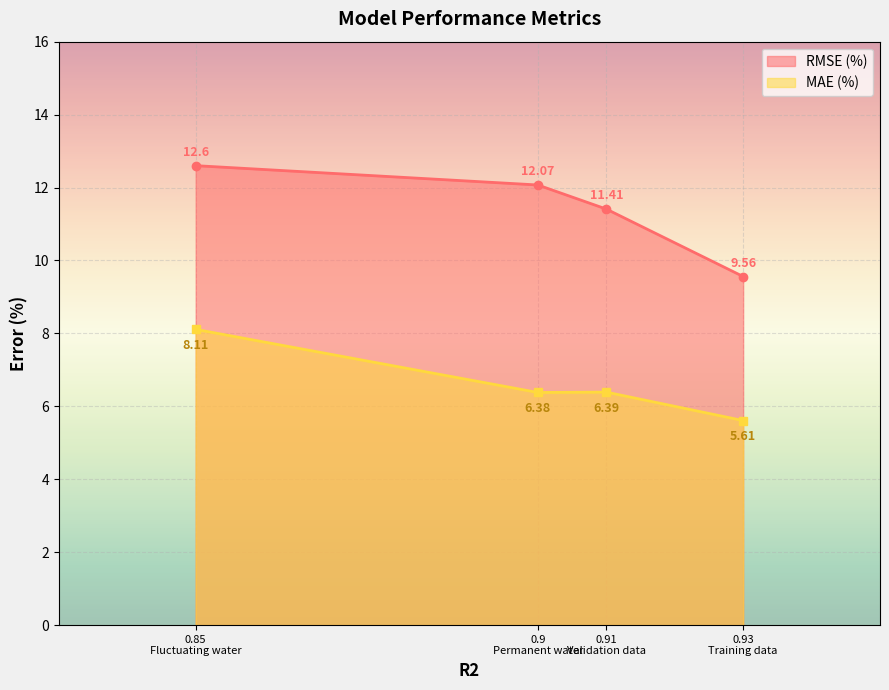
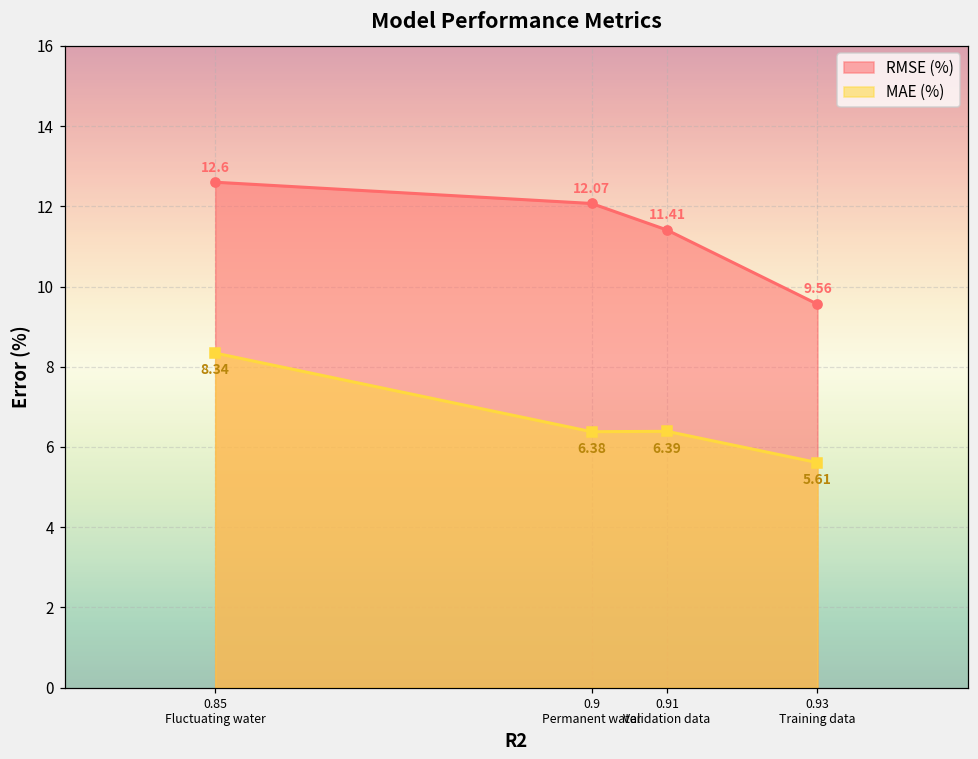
  {
    "RMSE (%)": {
      "0.85 Fluctuating water": 12.6,
      "0.93 Training data": 9.56
    },
    "MAE (%)": {
-     "0.85 Fluctuating water": 8.11,
+     "0.85 Fluctuating water": 8.34,
      "0.93 Training data": 5.61
    }
  }
